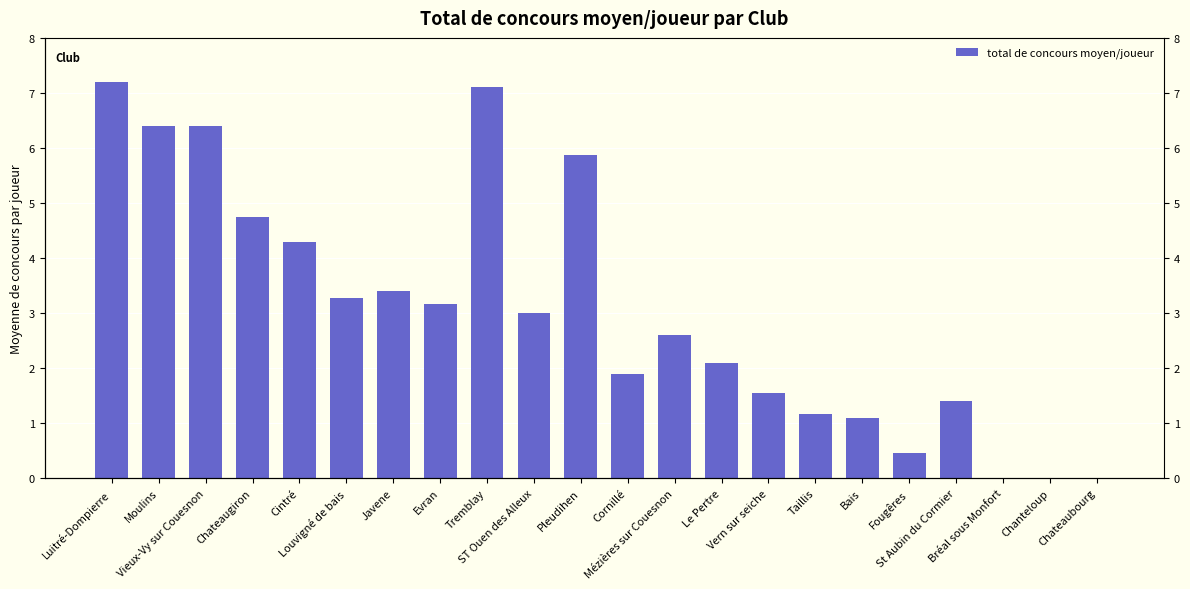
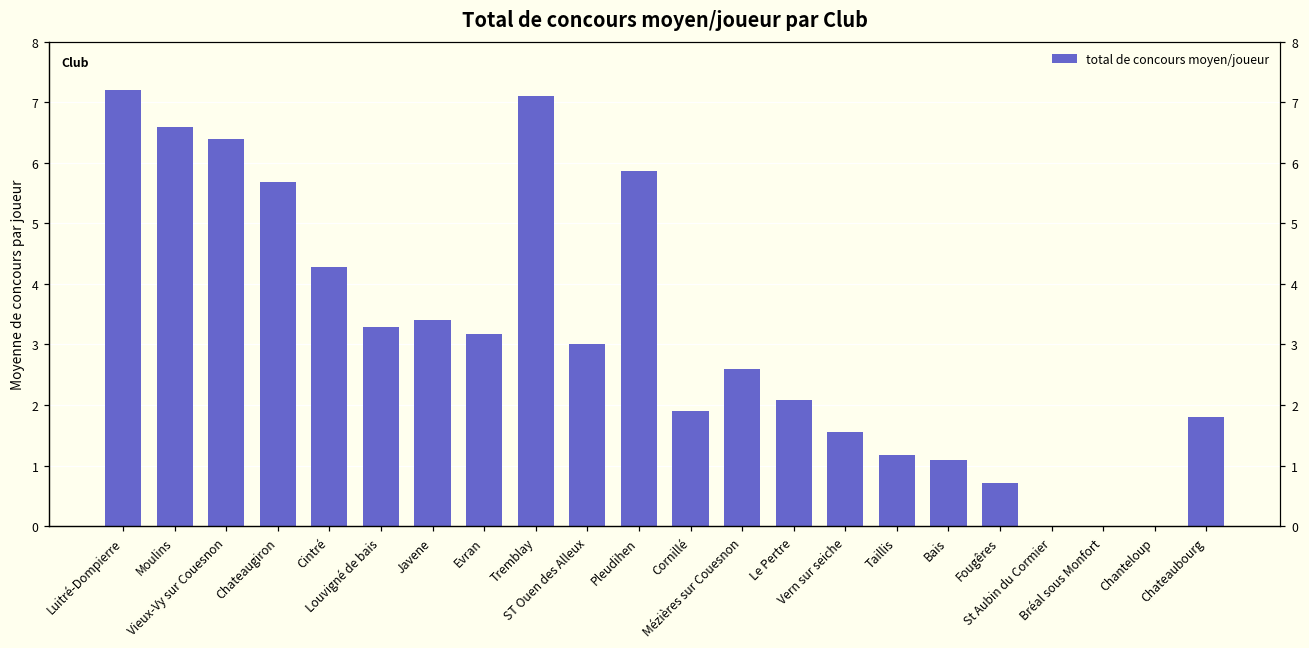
  {
    "Luitré-Dompierre": 7.2,
-   "Moulins": 6.4,
+   "Moulins": 6.6,
    "Vieux-Vy sur Couesnon": 6.4,
-   "Chateaugiron": 4.8,
+   "Chateaugiron": 5.7,
    "Cintré": 4.3,
    "Louvigné de bais": 3.3,
    "Javene": 3.4,
    "Evran": 3.2,
    "Tremblay": 7.1,
    "ST Ouen des Alleux": 3.0,
    "Pleudihen": 5.9,
    "Cornillé": 1.9,
    "Mézières sur Couesnon": 2.6,
    "Le Pertre": 2.1,
    "Vern sur seiche": 1.6,
    "Taillis": 1.2,
    "Bais": 1.1,
-   "Fougêres": 0.5,
-   "St Aubin du Cormier": 1.4,
+   "Fougêres": 0.7,
+   "St Aubin du Cormier": 0.0,
    "Bréal sous Monfort": 0.0,
    "Chanteloup": 0.0,
-   "Chateaubourg": 0.0
+   "Chateaubourg": 1.8
  }
